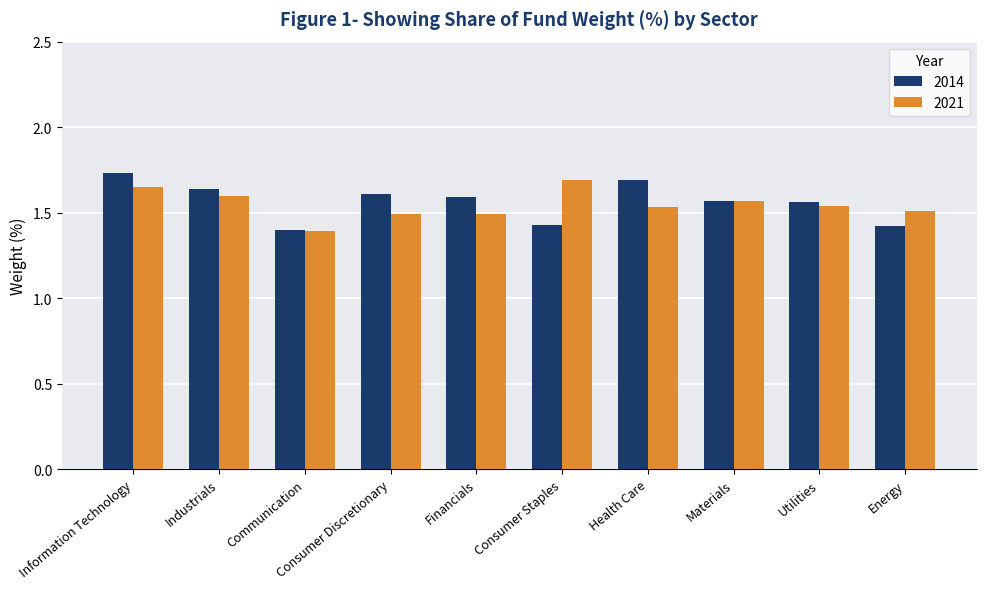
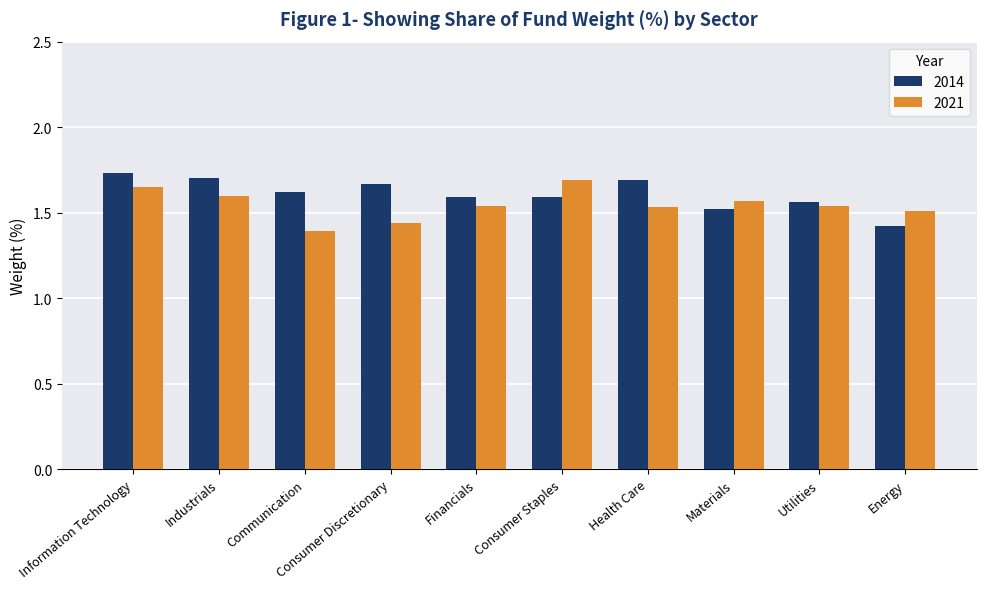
  {
    "2014": {
      "Information Technology": 1.73,
-     "Industrials": 1.64,
-     "Communication": 1.40,
-     "Consumer Discretionary": 1.61,
+     "Industrials": 1.70,
+     "Communication": 1.62,
+     "Consumer Discretionary": 1.67,
      "Financials": 1.59,
-     "Consumer Staples": 1.43,
+     "Consumer Staples": 1.59,
      "Health Care": 1.69,
-     "Materials": 1.57,
+     "Materials": 1.52,
      "Utilities": 1.56,
      "Energy": 1.42
    },
    "2021": {
      "Information Technology": 1.65,
      "Industrials": 1.60,
      "Communication": 1.39,
-     "Consumer Discretionary": 1.49,
-     "Financials": 1.49,
+     "Consumer Discretionary": 1.44,
+     "Financials": 1.54,
      "Consumer Staples": 1.69,
      "Health Care": 1.53,
      "Materials": 1.57,
      "Utilities": 1.54,
      "Energy": 1.51
    }
  }
